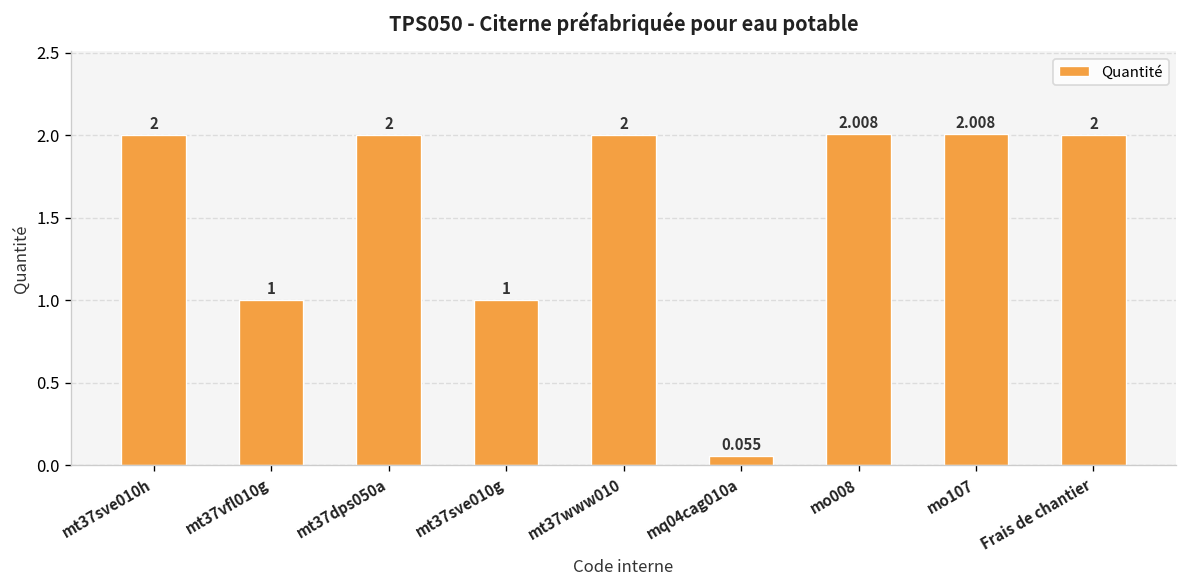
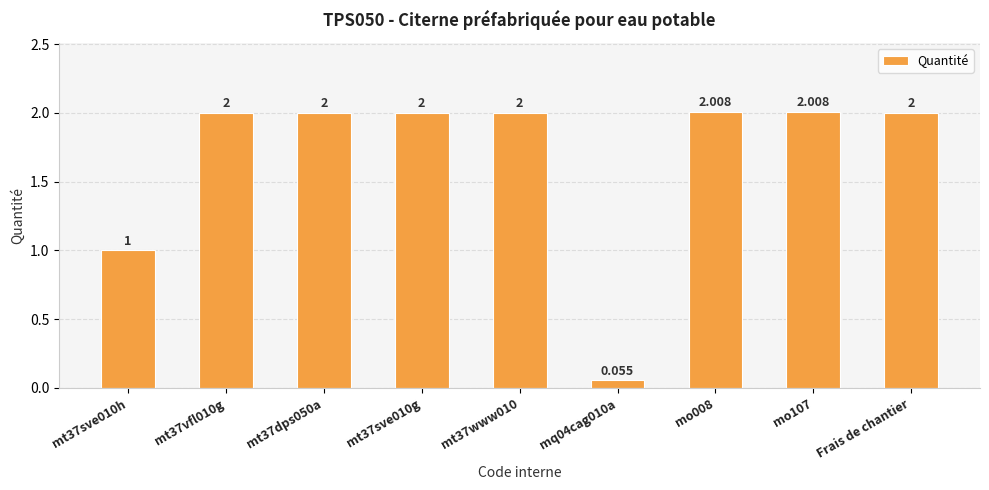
  {
-   "mt37sve010h": 2,
-   "mt37vfl010g": 1,
+   "mt37sve010h": 1,
+   "mt37vfl010g": 2,
    "mt37dps050a": 2,
-   "mt37sve010g": 1,
+   "mt37sve010g": 2,
    "mt37www010": 2,
    "mq04cag010a": 0.055,
    "mo008": 2.008,
    "mo107": 2.008,
    "Frais de chantier": 2
  }
